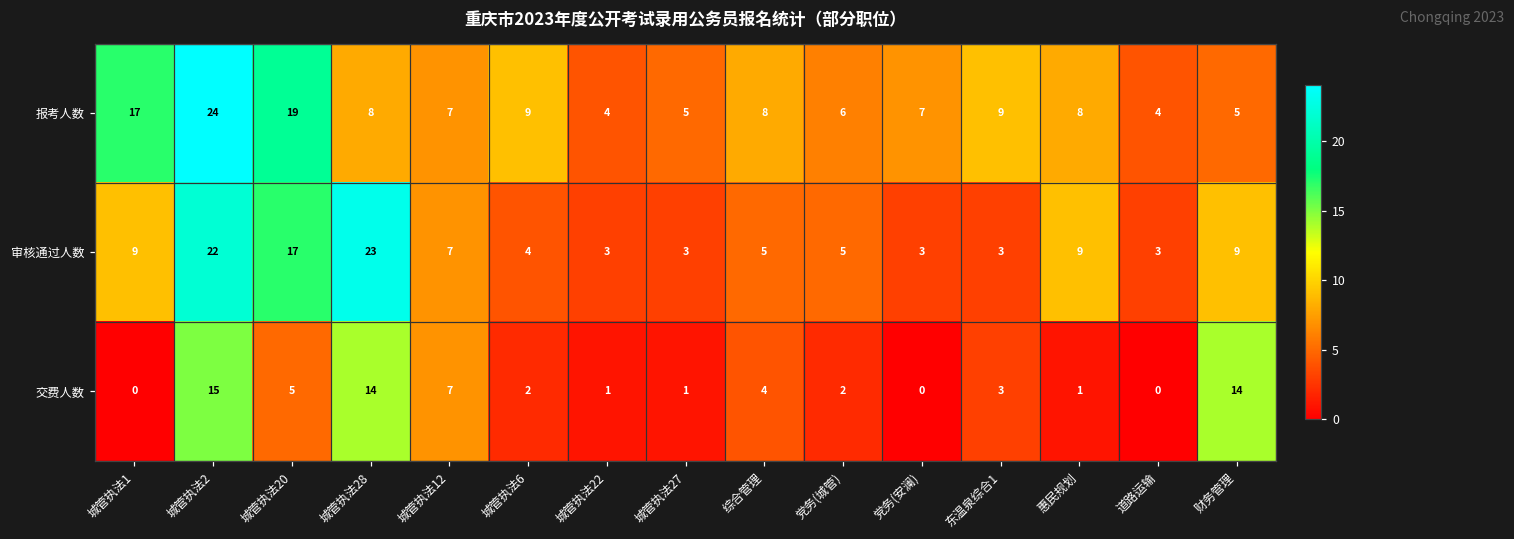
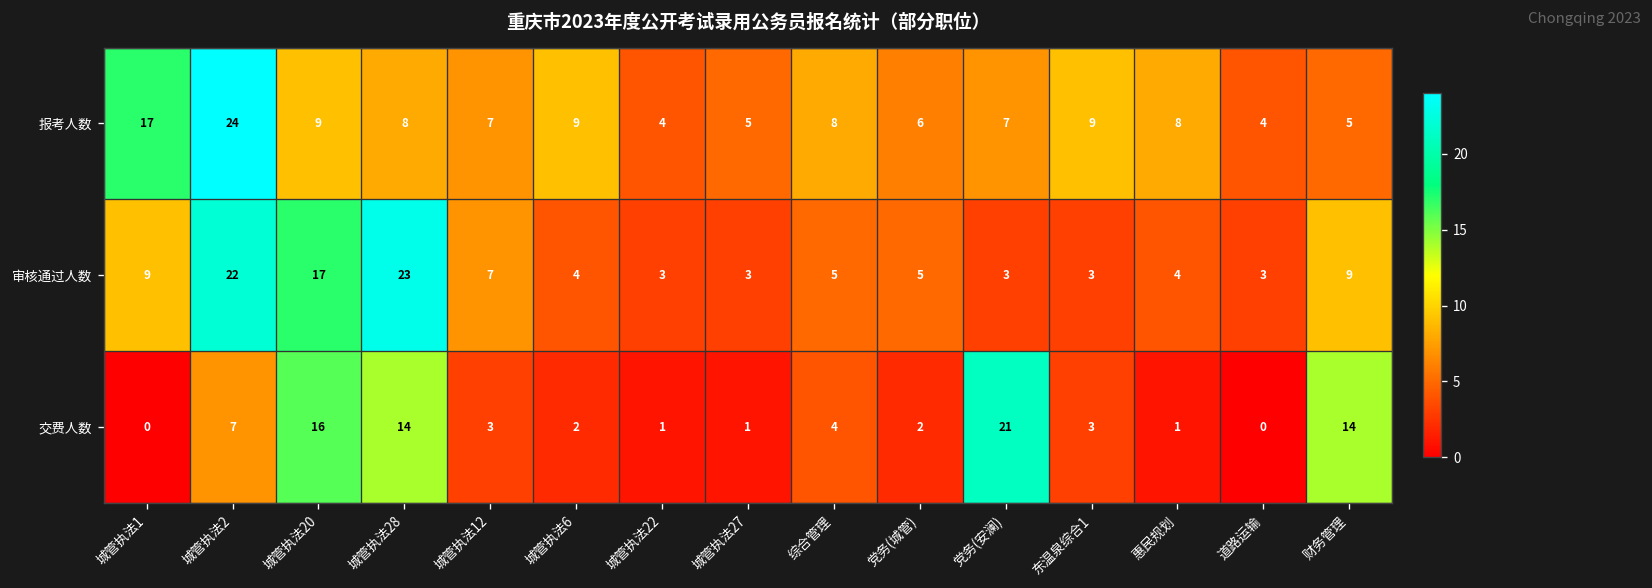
  {
    "报考人数": {
      "城管执法1": 17,
      "城管执法2": 24,
-     "城管执法20": 19,
+     "城管执法20": 9,
      "城管执法28": 8,
      "城管执法12": 7,
      "城管执法6": 9,
      "城管执法22": 4,
      "城管执法27": 5,
      "综合管理": 8,
      "党务(城管)": 6,
      "党务(安澜)": 7,
      "东温泉综合1": 9,
      "惠民规划": 8,
      "道路运输": 4,
      "财务管理": 5
    },
    "审核通过人数": {
      "城管执法1": 9,
      "城管执法2": 22,
      "城管执法20": 17,
      "城管执法28": 23,
      "城管执法12": 7,
      "城管执法6": 4,
      "城管执法22": 3,
      "城管执法27": 3,
      "综合管理": 5,
      "党务(城管)": 5,
      "党务(安澜)": 3,
      "东温泉综合1": 3,
-     "惠民规划": 9,
+     "惠民规划": 4,
      "道路运输": 3,
      "财务管理": 9
    },
    "交费人数": {
      "城管执法1": 0,
-     "城管执法2": 15,
-     "城管执法20": 5,
+     "城管执法2": 7,
+     "城管执法20": 16,
      "城管执法28": 14,
-     "城管执法12": 7,
+     "城管执法12": 3,
      "城管执法6": 2,
      "城管执法22": 1,
      "城管执法27": 1,
      "综合管理": 4,
      "党务(城管)": 2,
-     "党务(安澜)": 0,
+     "党务(安澜)": 21,
      "东温泉综合1": 3,
      "惠民规划": 1,
      "道路运输": 0,
      "财务管理": 14
    }
  }
